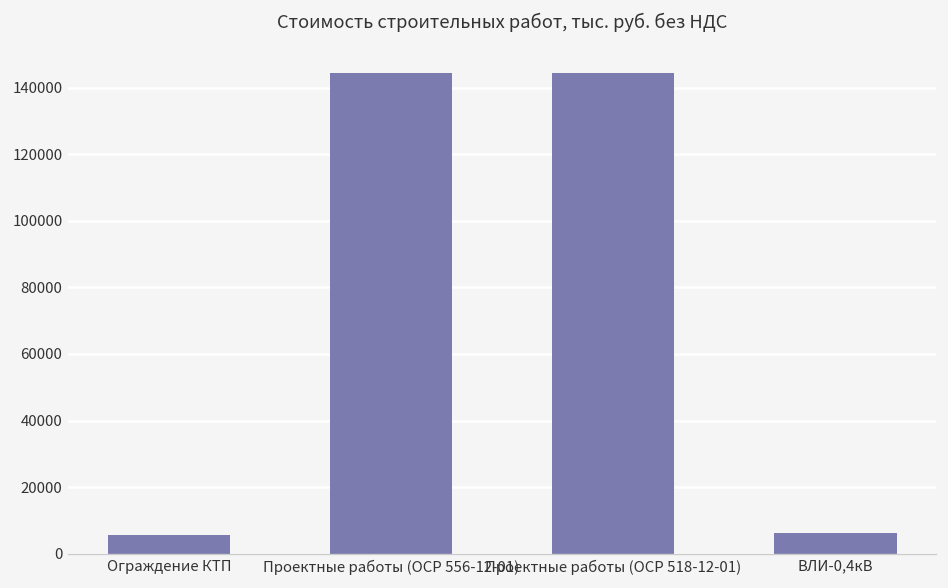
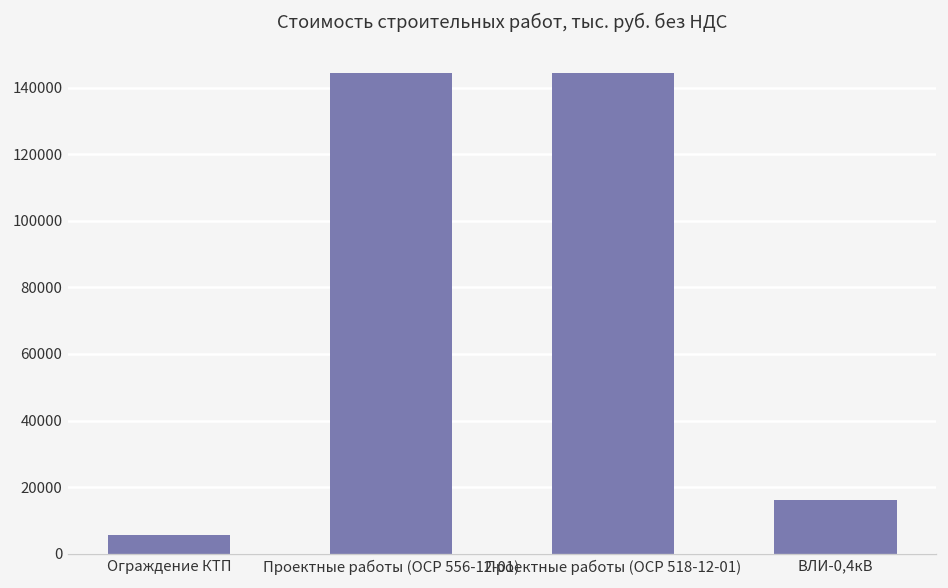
  {
    "Ограждение КТП": 6000,
    "Проектные работы (ОСР 556-12-01)": 145000,
    "Проектные работы (ОСР 518-12-01)": 145000,
-   "ВЛИ-0,4кВ": 6000
+   "ВЛИ-0,4кВ": 16000
  }
